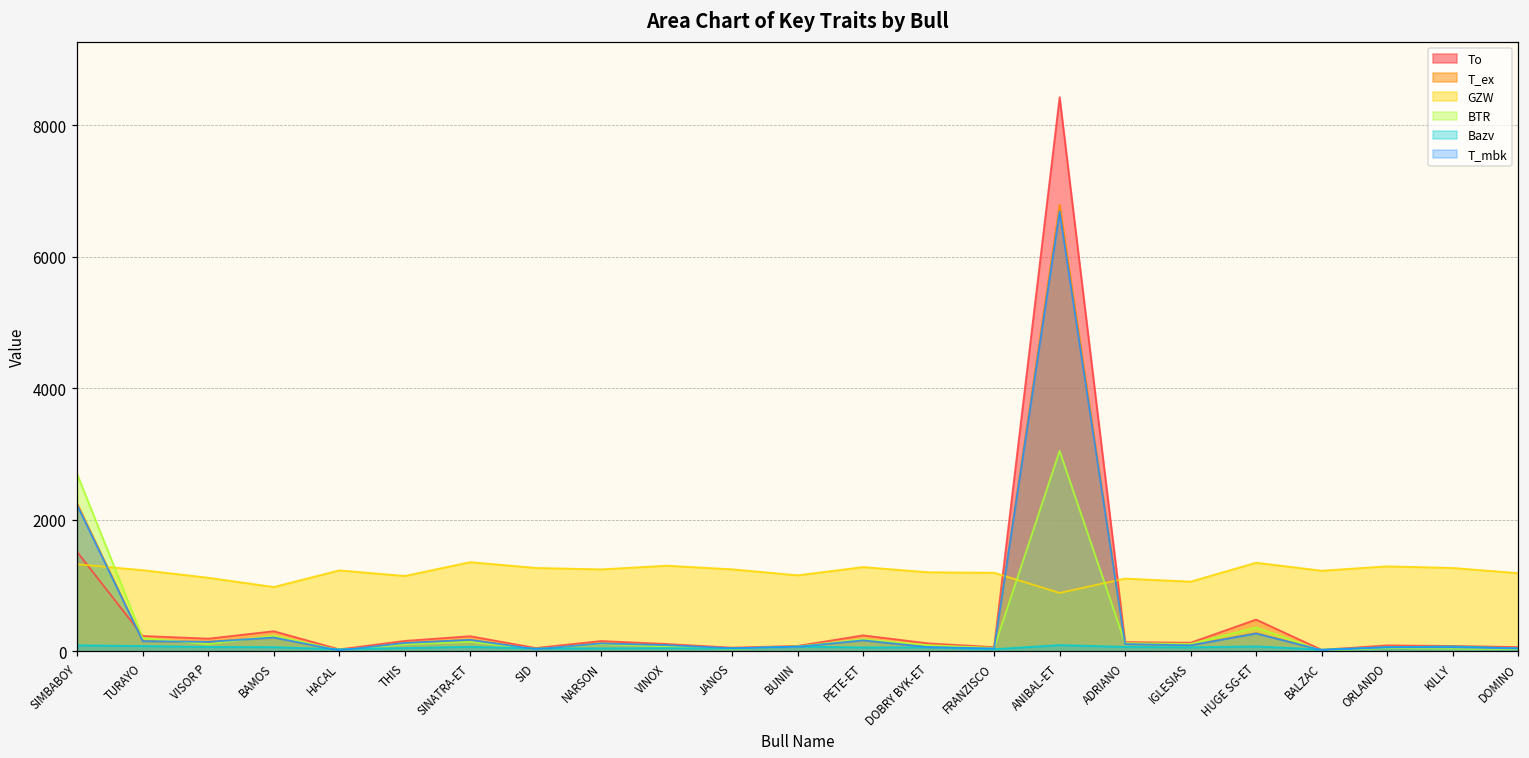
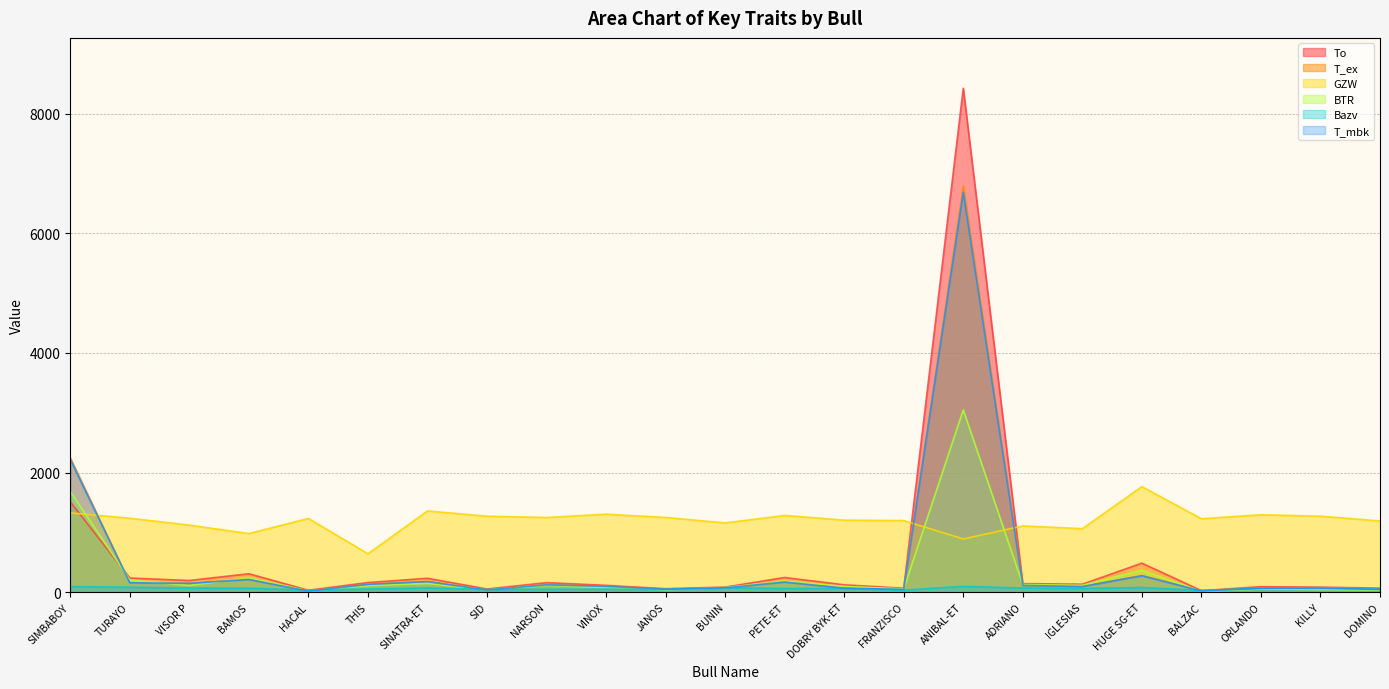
  {
    "To": {
      "SIMBABOY": 1500,
      "VISOR P": 200,
      "BAMOS": 300,
      "SINATRA-ET": 200,
      "PETE-ET": 200,
      "ANIBAL-ET": 8400,
      "HUGE SG-ET": 500
    },
    "T_ex": {
      "ANIBAL-ET": 6800
    },
    "GZW": {
      "SIMBABOY": 1300,
      "TURAYO": 1200,
      "VISOR P": 1100,
      "BAMOS": 1000,
      "HACAL": 1200,
-     "THIS": 1100,
+     "THIS": 600,
      "SINATRA-ET": 1400,
      "SID": 1300,
      "NARSON": 1200,
      "VINOX": 1300,
      "JANOS": 1200,
      "BUNIN": 1200,
      "PETE-ET": 1300,
      "DOBRY BYK-ET": 1200,
      "FRANZISCO": 1200,
      "ANIBAL-ET": 900,
      "ADRIANO": 1100,
      "IGLESIAS": 1100,
-     "HUGE SG-ET": 1300,
+     "HUGE SG-ET": 1800,
      "BALZAC": 1200,
      "ORLANDO": 1300,
      "KILLY": 1300,
      "DOMINO": 1200
    },
    "BTR": {
-     "SIMBABOY": 2700,
+     "SIMBABOY": 1700,
      "ANIBAL-ET": 3000,
      "HUGE SG-ET": 400
    }
  }
